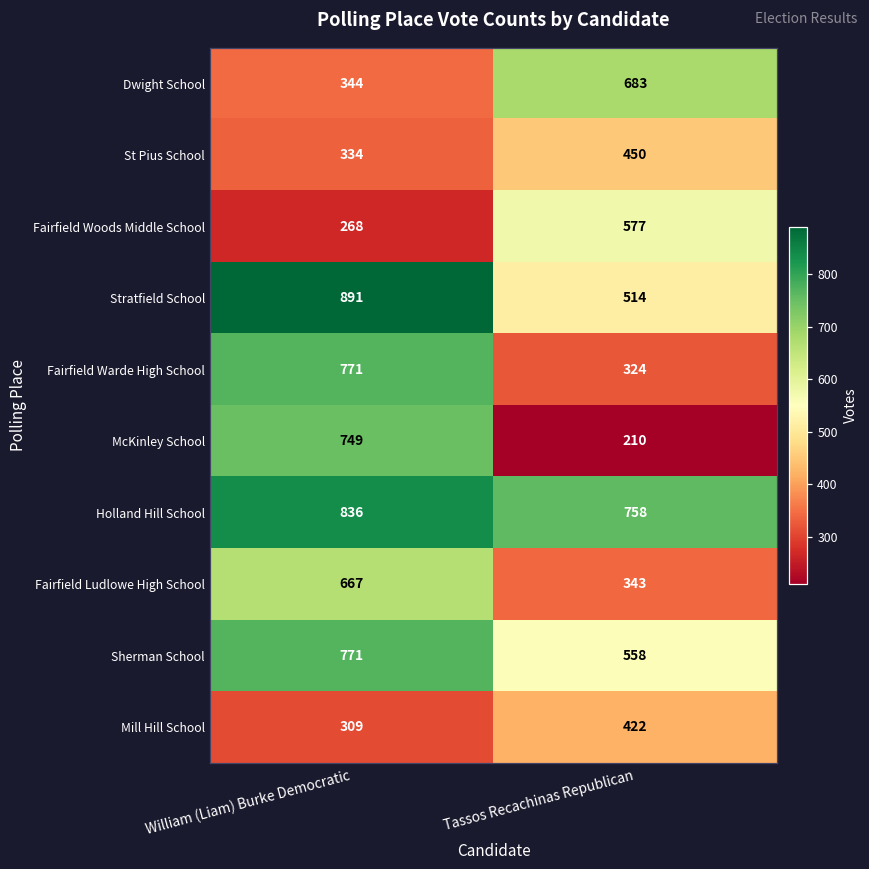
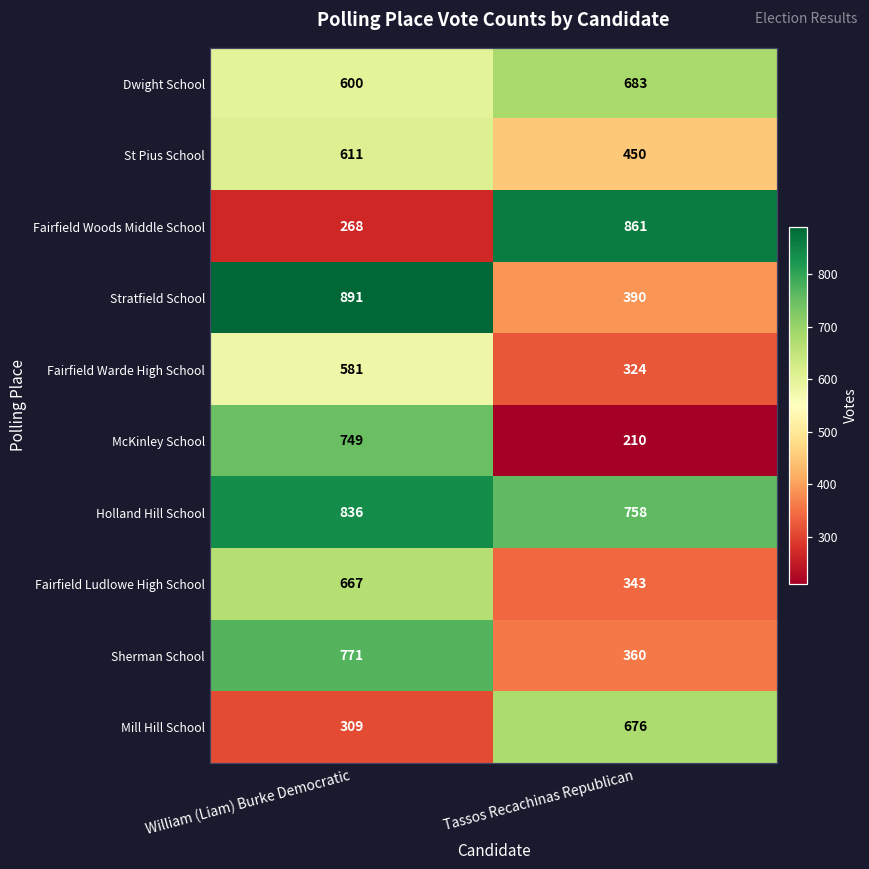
  {
    "Dwight School": {
-     "William (Liam) Burke Democratic": 344,
+     "William (Liam) Burke Democratic": 600,
      "Tassos Recachinas Republican": 683
    },
    "St Pius School": {
-     "William (Liam) Burke Democratic": 334,
+     "William (Liam) Burke Democratic": 611,
      "Tassos Recachinas Republican": 450
    },
    "Fairfield Woods Middle School": {
      "William (Liam) Burke Democratic": 268,
-     "Tassos Recachinas Republican": 577
+     "Tassos Recachinas Republican": 861
    },
    "Stratfield School": {
      "William (Liam) Burke Democratic": 891,
-     "Tassos Recachinas Republican": 514
+     "Tassos Recachinas Republican": 390
    },
    "Fairfield Warde High School": {
-     "William (Liam) Burke Democratic": 771,
+     "William (Liam) Burke Democratic": 581,
      "Tassos Recachinas Republican": 324
    },
    "McKinley School": {
      "William (Liam) Burke Democratic": 749,
      "Tassos Recachinas Republican": 210
    },
    "Holland Hill School": {
      "William (Liam) Burke Democratic": 836,
      "Tassos Recachinas Republican": 758
    },
    "Fairfield Ludlowe High School": {
      "William (Liam) Burke Democratic": 667,
      "Tassos Recachinas Republican": 343
    },
    "Sherman School": {
      "William (Liam) Burke Democratic": 771,
-     "Tassos Recachinas Republican": 558
+     "Tassos Recachinas Republican": 360
    },
    "Mill Hill School": {
      "William (Liam) Burke Democratic": 309,
-     "Tassos Recachinas Republican": 422
+     "Tassos Recachinas Republican": 676
    }
  }
